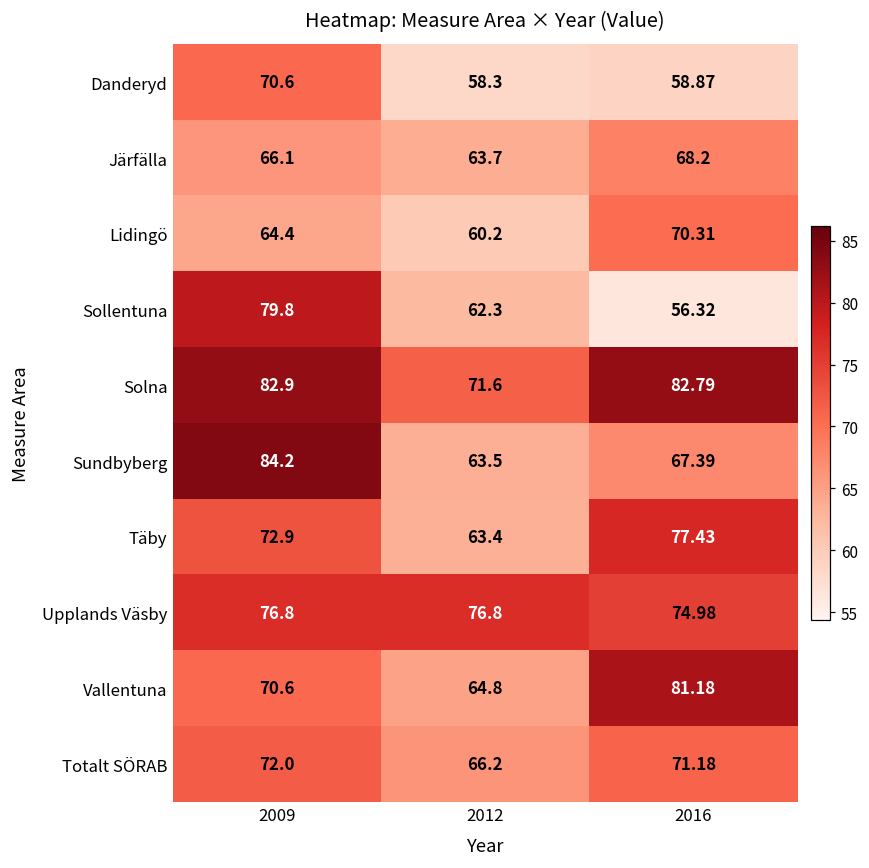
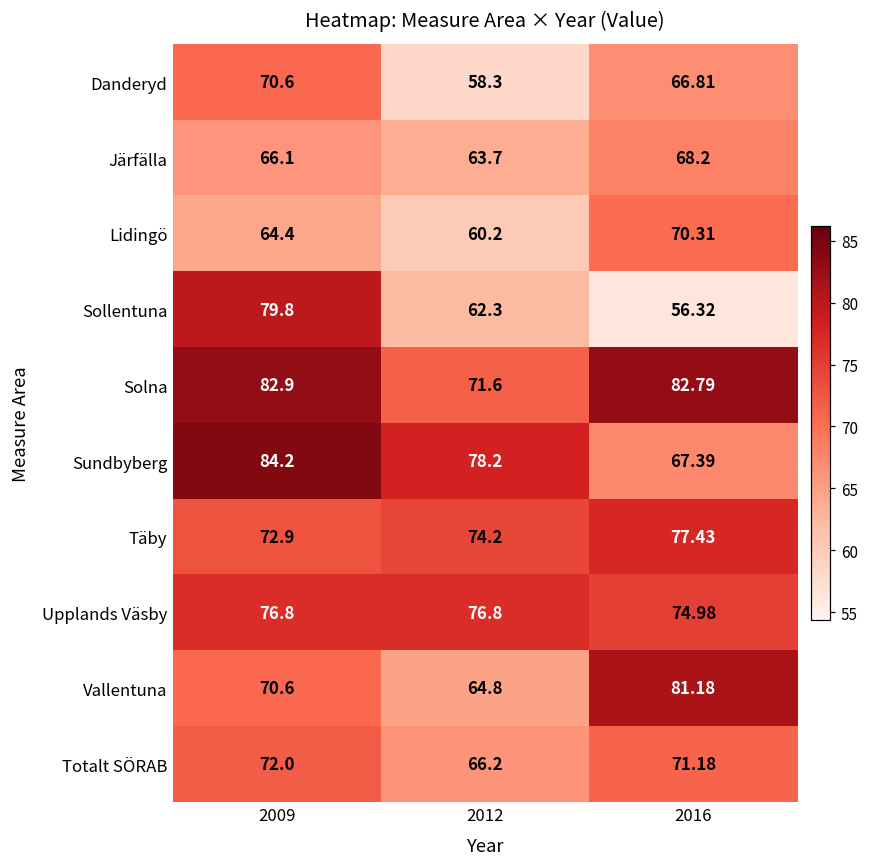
  {
    "Danderyd": {
      "2009": 70.6,
      "2012": 58.3,
-     "2016": 58.87
+     "2016": 66.81
    },
    "Järfälla": {
      "2009": 66.1,
      "2012": 63.7,
      "2016": 68.2
    },
    "Lidingö": {
      "2009": 64.4,
      "2012": 60.2,
      "2016": 70.31
    },
    "Sollentuna": {
      "2009": 79.8,
      "2012": 62.3,
      "2016": 56.32
    },
    "Solna": {
      "2009": 82.9,
      "2012": 71.6,
      "2016": 82.79
    },
    "Sundbyberg": {
      "2009": 84.2,
-     "2012": 63.5,
+     "2012": 78.2,
      "2016": 67.39
    },
    "Täby": {
      "2009": 72.9,
-     "2012": 63.4,
+     "2012": 74.2,
      "2016": 77.43
    },
    "Upplands Väsby": {
      "2009": 76.8,
      "2012": 76.8,
      "2016": 74.98
    },
    "Vallentuna": {
      "2009": 70.6,
      "2012": 64.8,
      "2016": 81.18
    },
    "Totalt SÖRAB": {
      "2009": 72.0,
      "2012": 66.2,
      "2016": 71.18
    }
  }
